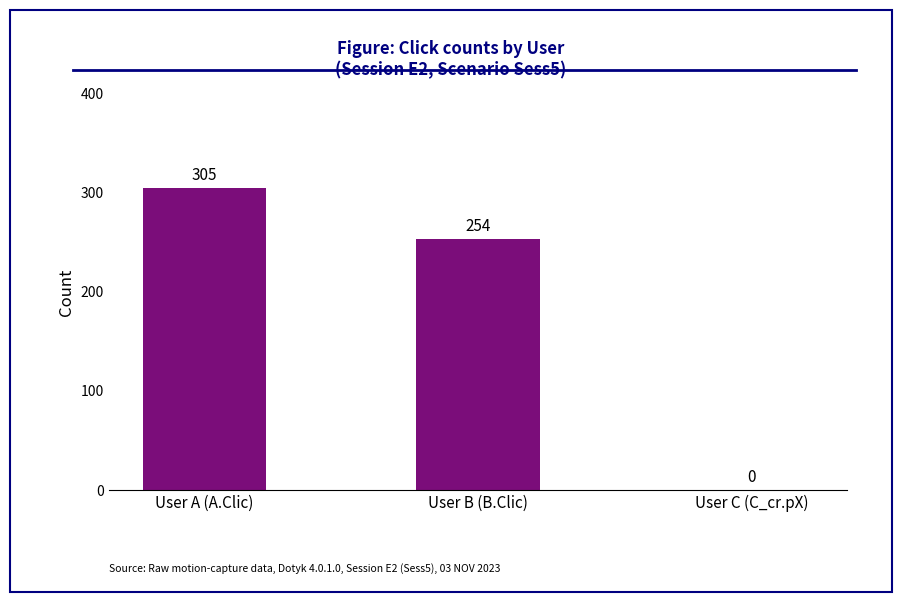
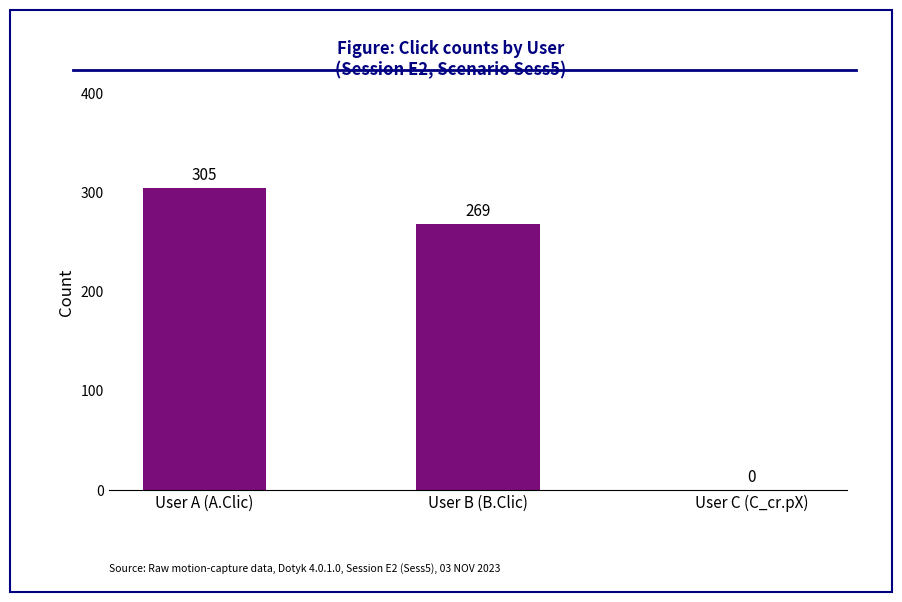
  {
    "User A (A.Clic)": 305,
-   "User B (B.Clic)": 254,
+   "User B (B.Clic)": 269,
    "User C (C_cr.pX)": 0
  }
